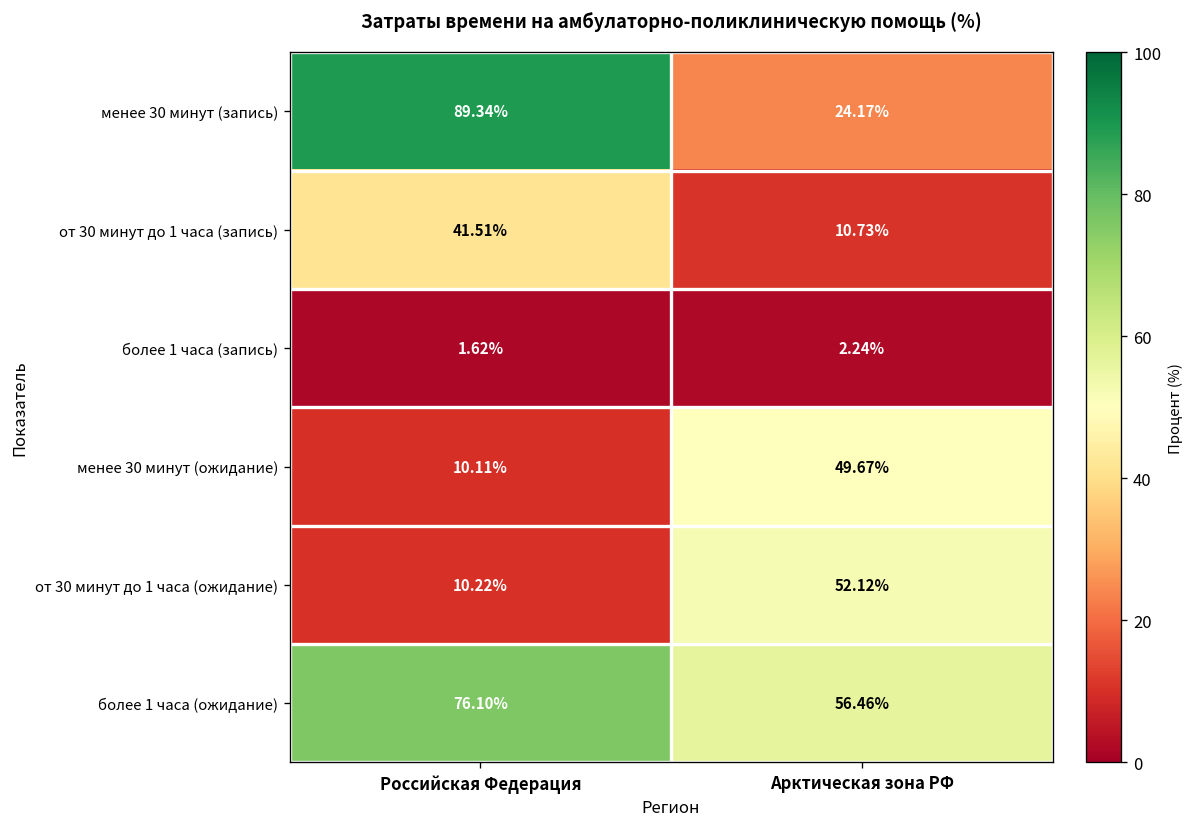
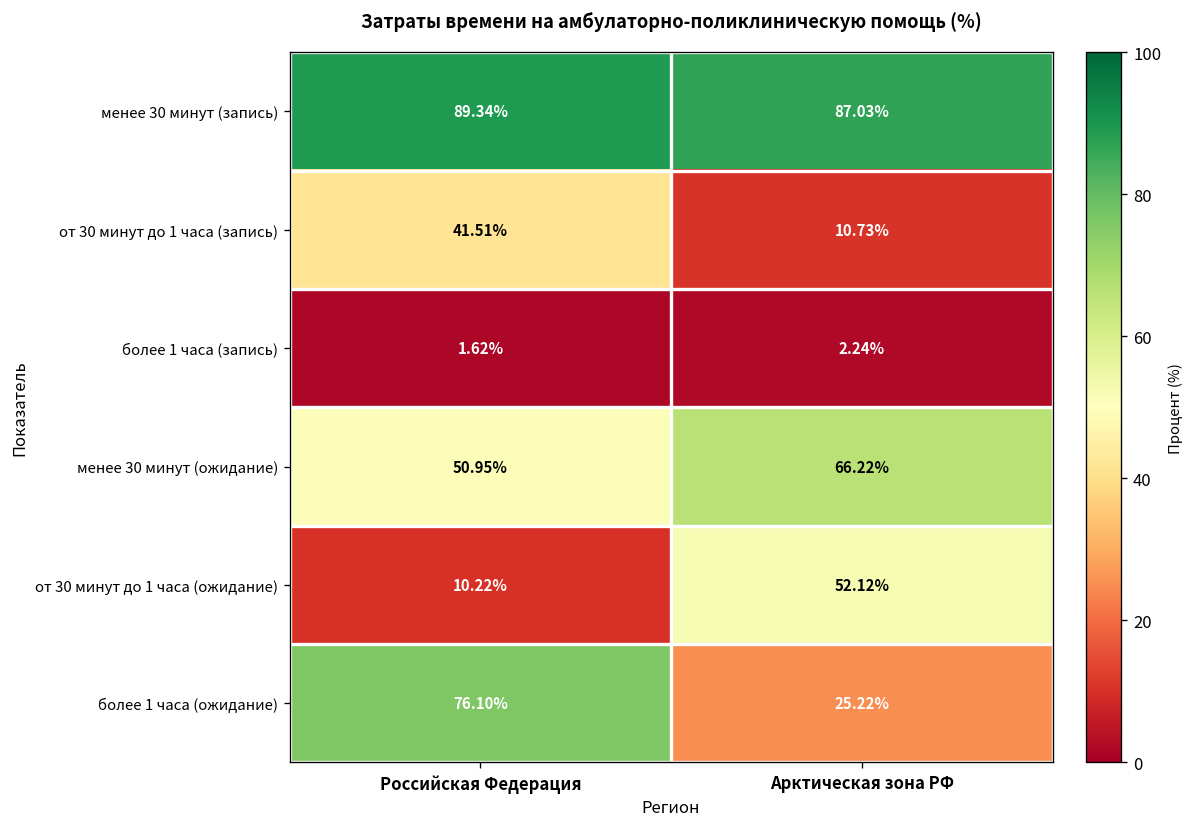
  {
    "менее 30 минут (запись)": {
      "Российская Федерация": "89.34%",
-     "Арктическая зона РФ": "24.17%"
+     "Арктическая зона РФ": "87.03%"
    },
    "от 30 минут до 1 часа (запись)": {
      "Российская Федерация": "41.51%",
      "Арктическая зона РФ": "10.73%"
    },
    "более 1 часа (запись)": {
      "Российская Федерация": "1.62%",
      "Арктическая зона РФ": "2.24%"
    },
    "менее 30 минут (ожидание)": {
-     "Российская Федерация": "10.11%",
-     "Арктическая зона РФ": "49.67%"
+     "Российская Федерация": "50.95%",
+     "Арктическая зона РФ": "66.22%"
    },
    "от 30 минут до 1 часа (ожидание)": {
      "Российская Федерация": "10.22%",
      "Арктическая зона РФ": "52.12%"
    },
    "более 1 часа (ожидание)": {
      "Российская Федерация": "76.10%",
-     "Арктическая зона РФ": "56.46%"
+     "Арктическая зона РФ": "25.22%"
    }
  }
